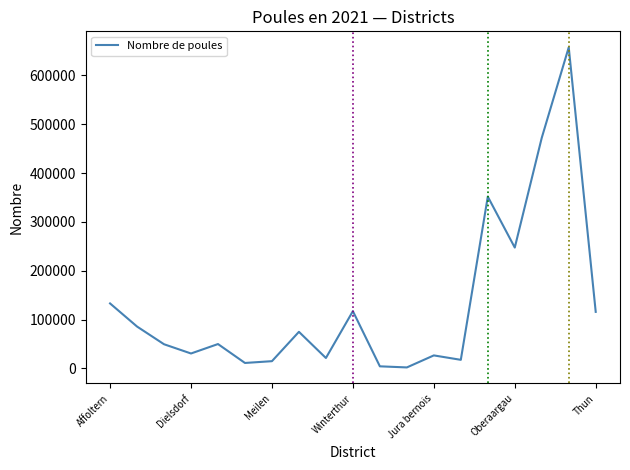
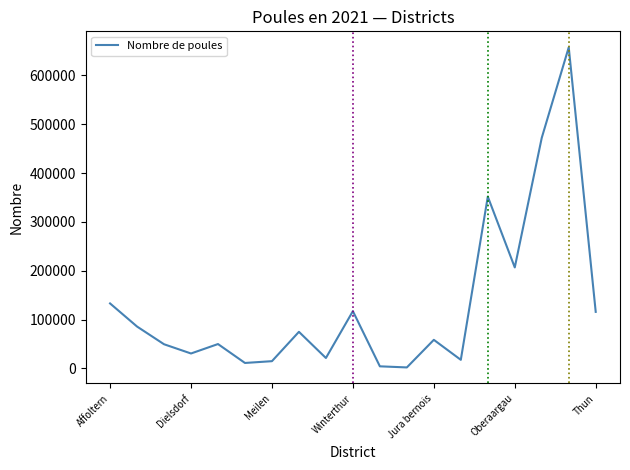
  {
    "Affoltern": 130000,
    "Dielsdorf": 30000,
    "Meilen": 10000,
    "Winterthur": 120000,
-   "Jura bernois": 30000,
-   "Oberaargau": 250000,
+   "Jura bernois": 60000,
+   "Oberaargau": 210000,
    "Thun": 120000
  }
